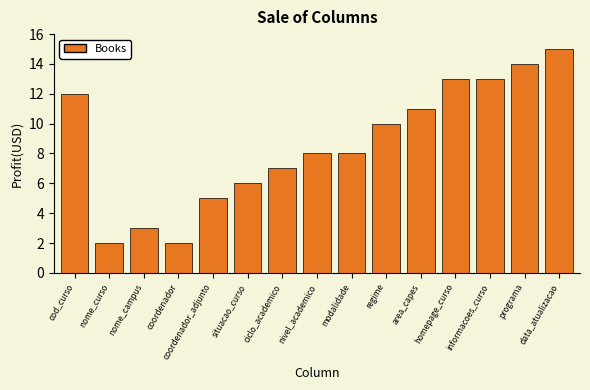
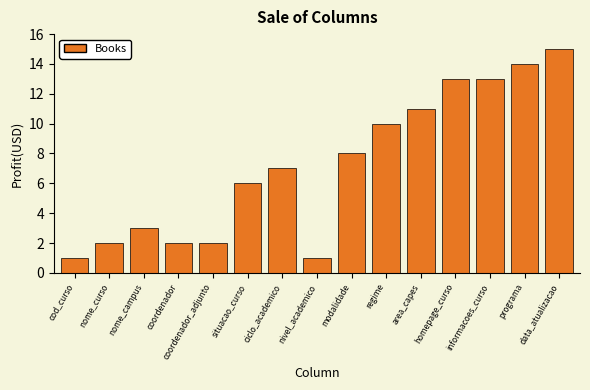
  {
-   "cod_curso": 12,
+   "cod_curso": 1,
    "nome_curso": 2,
    "nome_campus": 3,
    "coordenador": 2,
-   "coordenador_adjunto": 5,
+   "coordenador_adjunto": 2,
    "situacao_curso": 6,
    "ciclo_academico": 7,
-   "nivel_academico": 8,
+   "nivel_academico": 1,
    "modalidade": 8,
    "regime": 10,
    "area_capes": 11,
    "homepage_curso": 13,
    "informacoes_curso": 13,
    "programa": 14,
    "data_atualizacao": 15
  }
